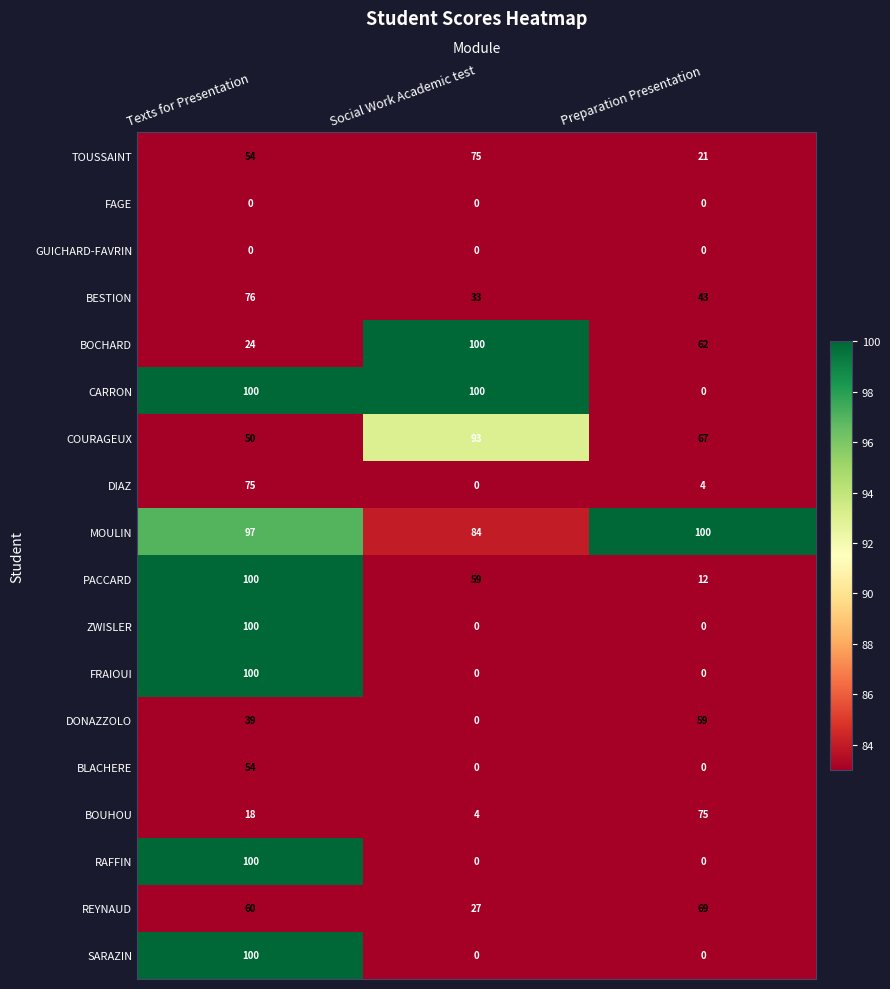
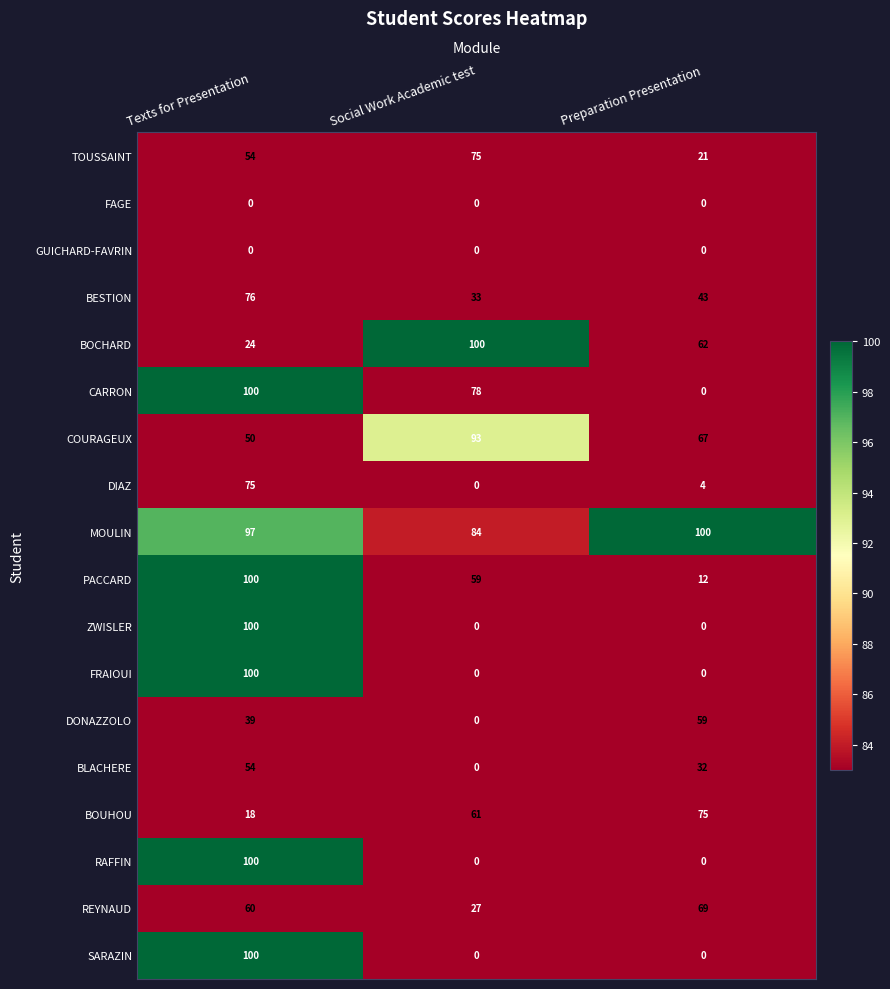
  {
    "TOUSSAINT": {
      "Texts for Presentation": 54,
      "Social Work Academic test": 75,
      "Preparation Presentation": 21
    },
    "FAGE": {
      "Texts for Presentation": 0,
      "Social Work Academic test": 0,
      "Preparation Presentation": 0
    },
    "GUICHARD-FAVRIN": {
      "Texts for Presentation": 0,
      "Social Work Academic test": 0,
      "Preparation Presentation": 0
    },
    "BESTION": {
      "Texts for Presentation": 76,
      "Social Work Academic test": 33,
      "Preparation Presentation": 43
    },
    "BOCHARD": {
      "Texts for Presentation": 24,
      "Social Work Academic test": 100,
      "Preparation Presentation": 62
    },
    "CARRON": {
      "Texts for Presentation": 100,
-     "Social Work Academic test": 100,
+     "Social Work Academic test": 78,
      "Preparation Presentation": 0
    },
    "COURAGEUX": {
      "Texts for Presentation": 50,
      "Social Work Academic test": 93,
      "Preparation Presentation": 67
    },
    "DIAZ": {
      "Texts for Presentation": 75,
      "Social Work Academic test": 0,
      "Preparation Presentation": 4
    },
    "MOULIN": {
      "Texts for Presentation": 97,
      "Social Work Academic test": 84,
      "Preparation Presentation": 100
    },
    "PACCARD": {
      "Texts for Presentation": 100,
      "Social Work Academic test": 59,
      "Preparation Presentation": 12
    },
    "ZWISLER": {
      "Texts for Presentation": 100,
      "Social Work Academic test": 0,
      "Preparation Presentation": 0
    },
    "FRAIOUI": {
      "Texts for Presentation": 100,
      "Social Work Academic test": 0,
      "Preparation Presentation": 0
    },
    "DONAZZOLO": {
      "Texts for Presentation": 39,
      "Social Work Academic test": 0,
      "Preparation Presentation": 59
    },
    "BLACHERE": {
      "Texts for Presentation": 54,
      "Social Work Academic test": 0,
-     "Preparation Presentation": 0
+     "Preparation Presentation": 32
    },
    "BOUHOU": {
      "Texts for Presentation": 18,
-     "Social Work Academic test": 4,
+     "Social Work Academic test": 61,
      "Preparation Presentation": 75
    },
    "RAFFIN": {
      "Texts for Presentation": 100,
      "Social Work Academic test": 0,
      "Preparation Presentation": 0
    },
    "REYNAUD": {
      "Texts for Presentation": 60,
      "Social Work Academic test": 27,
      "Preparation Presentation": 69
    },
    "SARAZIN": {
      "Texts for Presentation": 100,
      "Social Work Academic test": 0,
      "Preparation Presentation": 0
    }
  }
